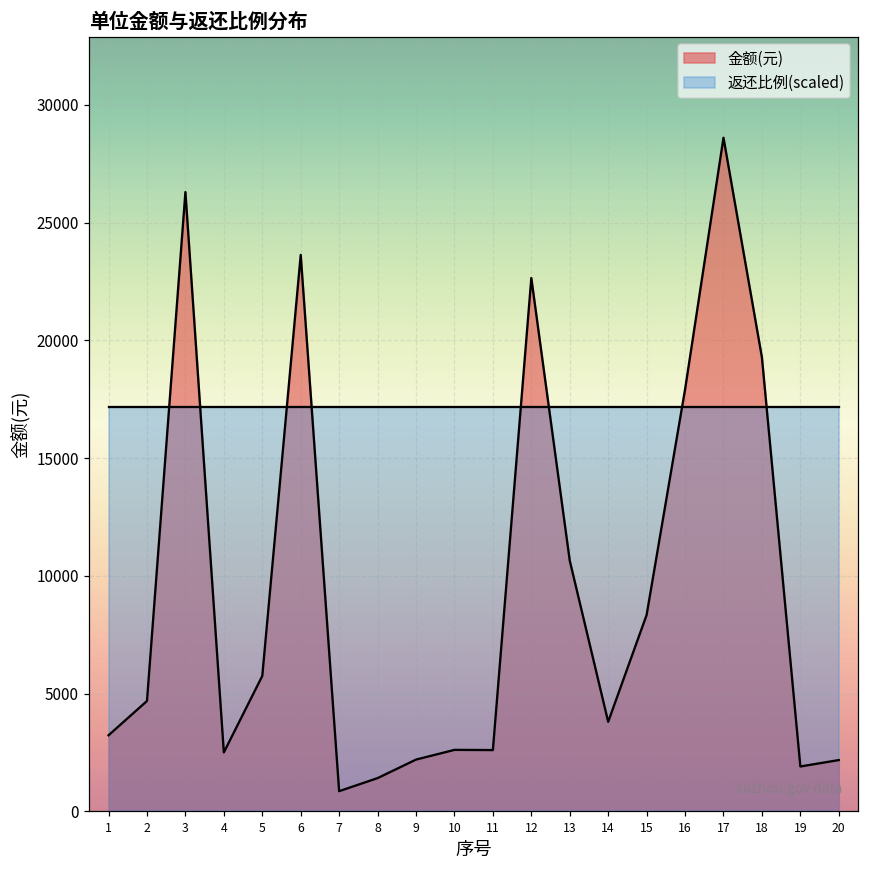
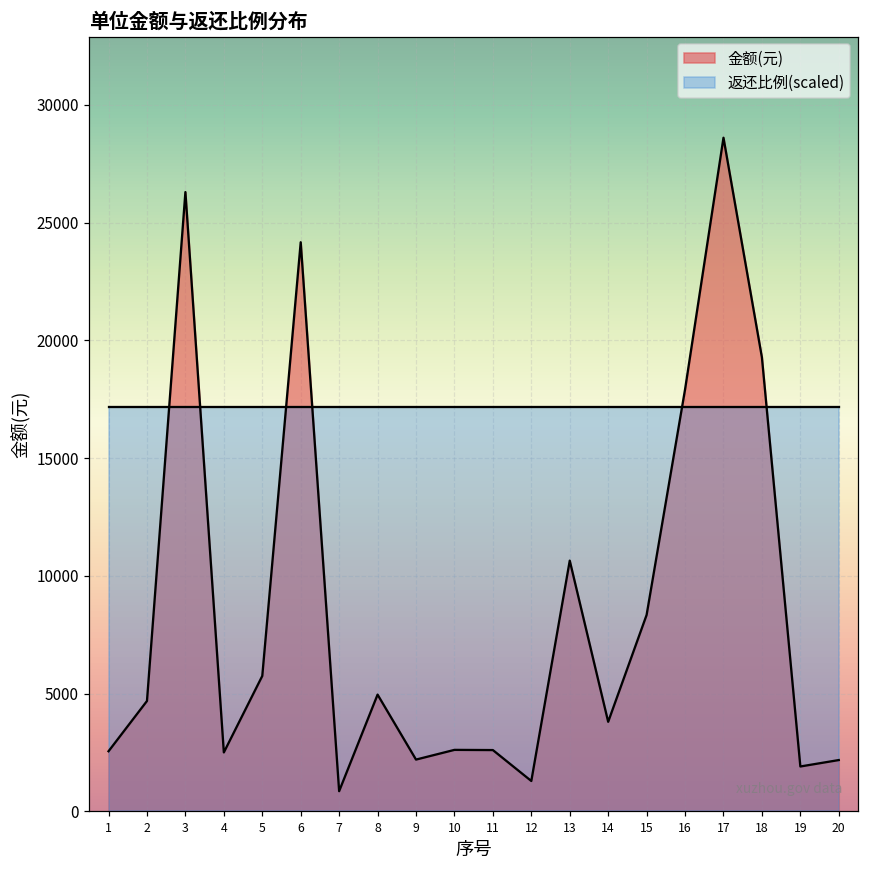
  {
    "金额(元)": {
-     "1": 3200,
+     "1": 2600,
      "2": 4700,
      "3": 26300,
      "4": 2500,
      "5": 5800,
-     "6": 23600,
+     "6": 24200,
      "7": 900,
-     "8": 1400,
+     "8": 5000,
      "9": 2200,
      "10": 2600,
      "11": 2600,
-     "12": 22700,
+     "12": 1300,
      "13": 10700,
      "14": 3800,
      "15": 8300,
      "16": 17900,
      "17": 28600,
      "18": 19300,
      "19": 1900,
      "20": 2200
    },
    "返还比例(scaled)": {
      "1": 17200,
      "2": 17200,
      "3": 17200,
      "4": 17200,
      "5": 17200,
      "6": 17200,
      "7": 17200,
      "8": 17200,
      "9": 17200,
      "10": 17200,
      "11": 17200,
      "12": 17200,
      "13": 17200,
      "14": 17200,
      "15": 17200,
      "16": 17200,
      "17": 17200,
      "18": 17200,
      "19": 17200,
      "20": 17200
    }
  }
